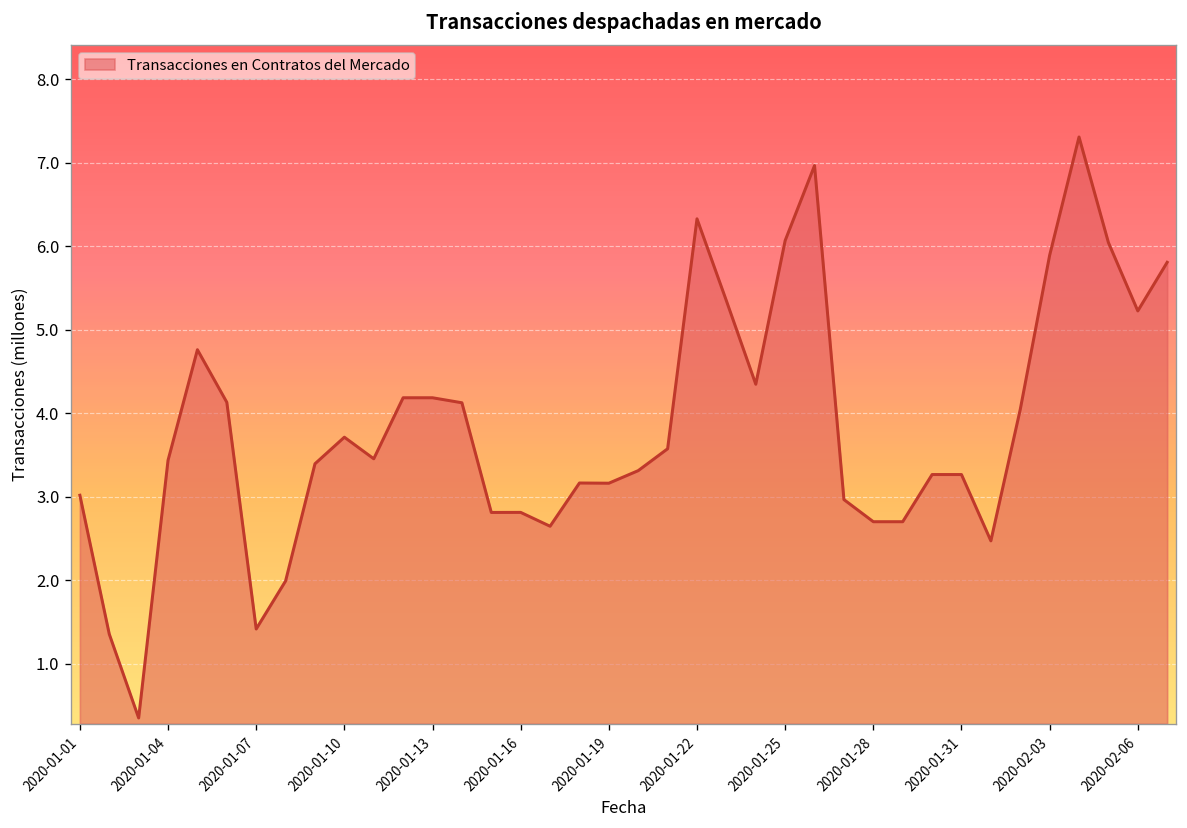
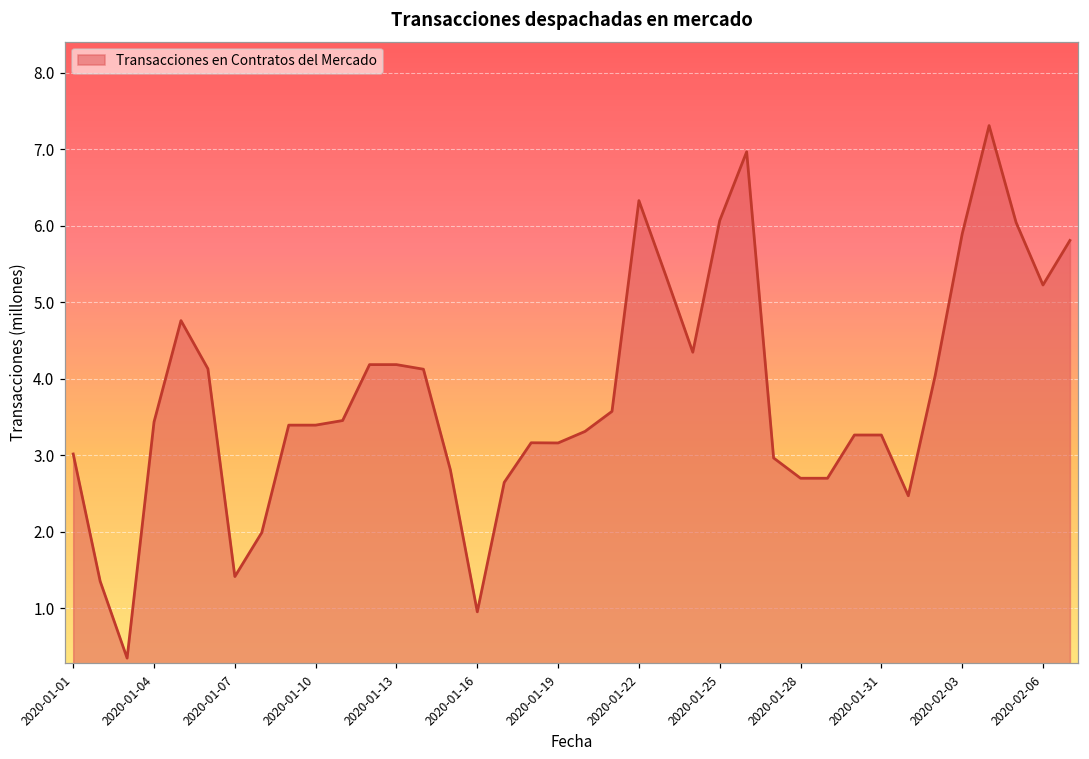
  {
    "2020-01-01": 3.0,
    "2020-01-04": 3.4,
    "2020-01-07": 1.4,
-   "2020-01-10": 3.7,
+   "2020-01-10": 3.4,
    "2020-01-13": 4.2,
-   "2020-01-16": 2.8,
+   "2020-01-16": 1.0,
    "2020-01-19": 3.2,
    "2020-01-22": 6.3,
    "2020-01-25": 6.1,
    "2020-01-28": 2.7,
    "2020-01-31": 3.3,
    "2020-02-03": 5.9,
    "2020-02-06": 5.2
  }
